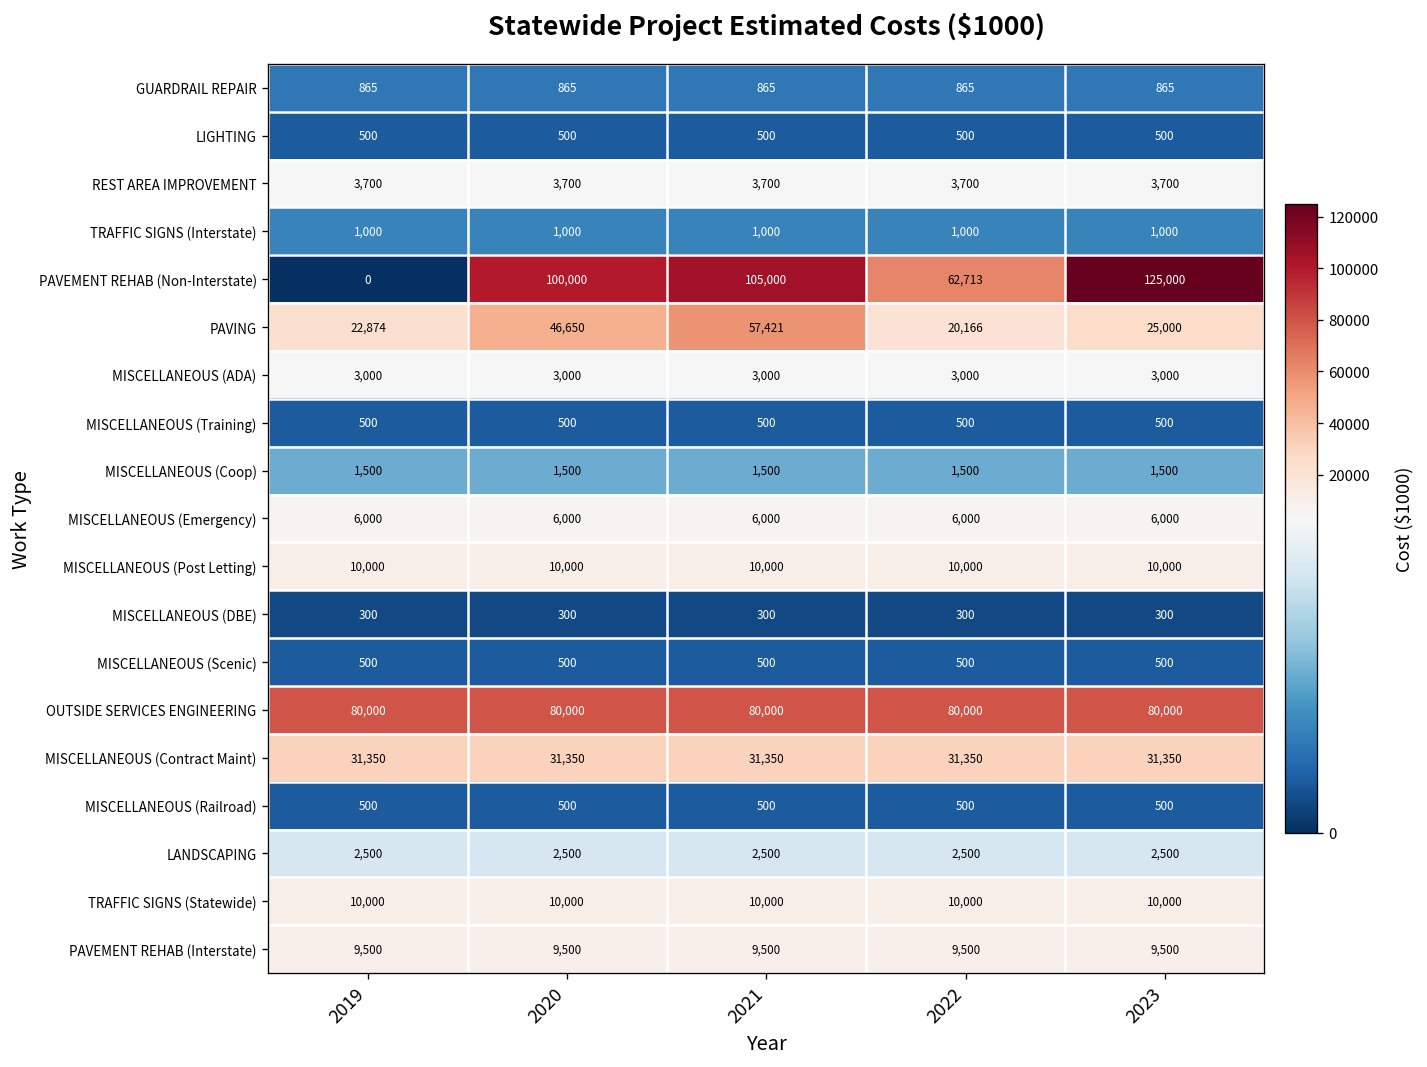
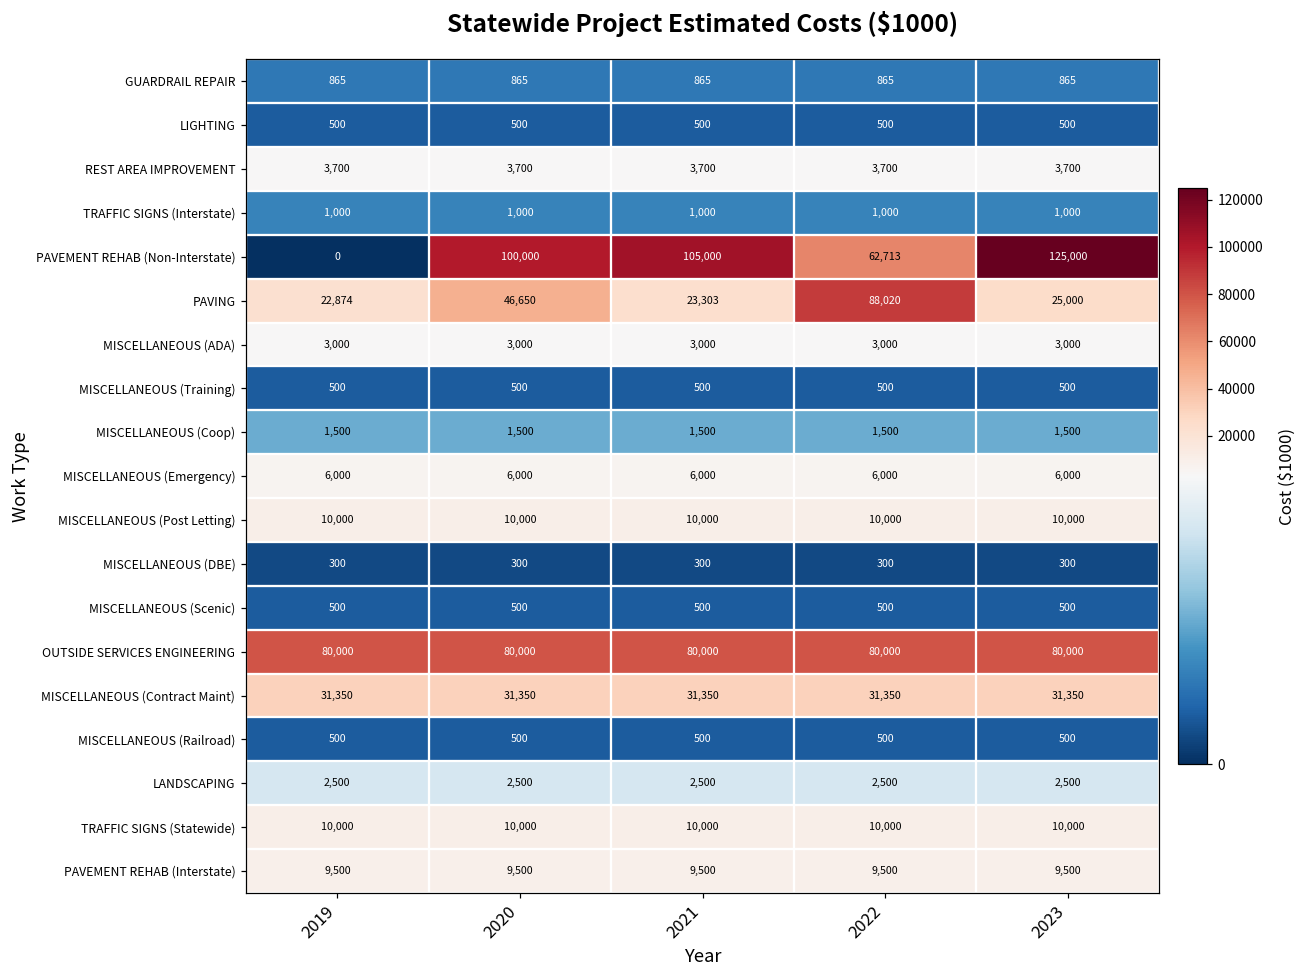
  {
    "GUARDRAIL REPAIR": {
      "2019": "865",
      "2020": "865",
      "2021": "865",
      "2022": "865",
      "2023": "865"
    },
    "LIGHTING": {
      "2019": "500",
      "2020": "500",
      "2021": "500",
      "2022": "500",
      "2023": "500"
    },
    "REST AREA IMPROVEMENT": {
      "2019": "3,700",
      "2020": "3,700",
      "2021": "3,700",
      "2022": "3,700",
      "2023": "3,700"
    },
    "TRAFFIC SIGNS (Interstate)": {
      "2019": "1,000",
      "2020": "1,000",
      "2021": "1,000",
      "2022": "1,000",
      "2023": "1,000"
    },
    "PAVEMENT REHAB (Non-Interstate)": {
      "2019": "0",
      "2020": "100,000",
      "2021": "105,000",
      "2022": "62,713",
      "2023": "125,000"
    },
    "PAVING": {
      "2019": "22,874",
      "2020": "46,650",
-     "2021": "57,421",
-     "2022": "20,166",
+     "2021": "23,303",
+     "2022": "88,020",
      "2023": "25,000"
    },
    "MISCELLANEOUS (ADA)": {
      "2019": "3,000",
      "2020": "3,000",
      "2021": "3,000",
      "2022": "3,000",
      "2023": "3,000"
    },
    "MISCELLANEOUS (Training)": {
      "2019": "500",
      "2020": "500",
      "2021": "500",
      "2022": "500",
      "2023": "500"
    },
    "MISCELLANEOUS (Coop)": {
      "2019": "1,500",
      "2020": "1,500",
      "2021": "1,500",
      "2022": "1,500",
      "2023": "1,500"
    },
    "MISCELLANEOUS (Emergency)": {
      "2019": "6,000",
      "2020": "6,000",
      "2021": "6,000",
      "2022": "6,000",
      "2023": "6,000"
    },
    "MISCELLANEOUS (Post Letting)": {
      "2019": "10,000",
      "2020": "10,000",
      "2021": "10,000",
      "2022": "10,000",
      "2023": "10,000"
    },
    "MISCELLANEOUS (DBE)": {
      "2019": "300",
      "2020": "300",
      "2021": "300",
      "2022": "300",
      "2023": "300"
    },
    "MISCELLANEOUS (Scenic)": {
      "2019": "500",
      "2020": "500",
      "2021": "500",
      "2022": "500",
      "2023": "500"
    },
    "OUTSIDE SERVICES ENGINEERING": {
      "2019": "80,000",
      "2020": "80,000",
      "2021": "80,000",
      "2022": "80,000",
      "2023": "80,000"
    },
    "MISCELLANEOUS (Contract Maint)": {
      "2019": "31,350",
      "2020": "31,350",
      "2021": "31,350",
      "2022": "31,350",
      "2023": "31,350"
    },
    "MISCELLANEOUS (Railroad)": {
      "2019": "500",
      "2020": "500",
      "2021": "500",
      "2022": "500",
      "2023": "500"
    },
    "LANDSCAPING": {
      "2019": "2,500",
      "2020": "2,500",
      "2021": "2,500",
      "2022": "2,500",
      "2023": "2,500"
    },
    "TRAFFIC SIGNS (Statewide)": {
      "2019": "10,000",
      "2020": "10,000",
      "2021": "10,000",
      "2022": "10,000",
      "2023": "10,000"
    },
    "PAVEMENT REHAB (Interstate)": {
      "2019": "9,500",
      "2020": "9,500",
      "2021": "9,500",
      "2022": "9,500",
      "2023": "9,500"
    }
  }
